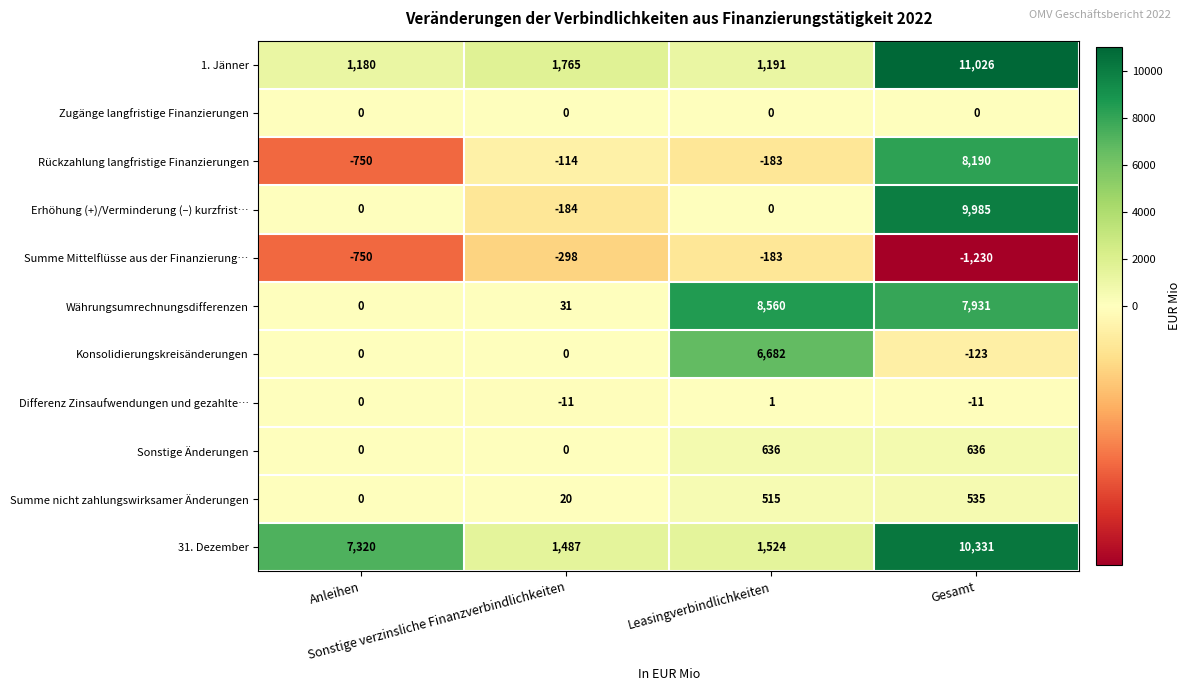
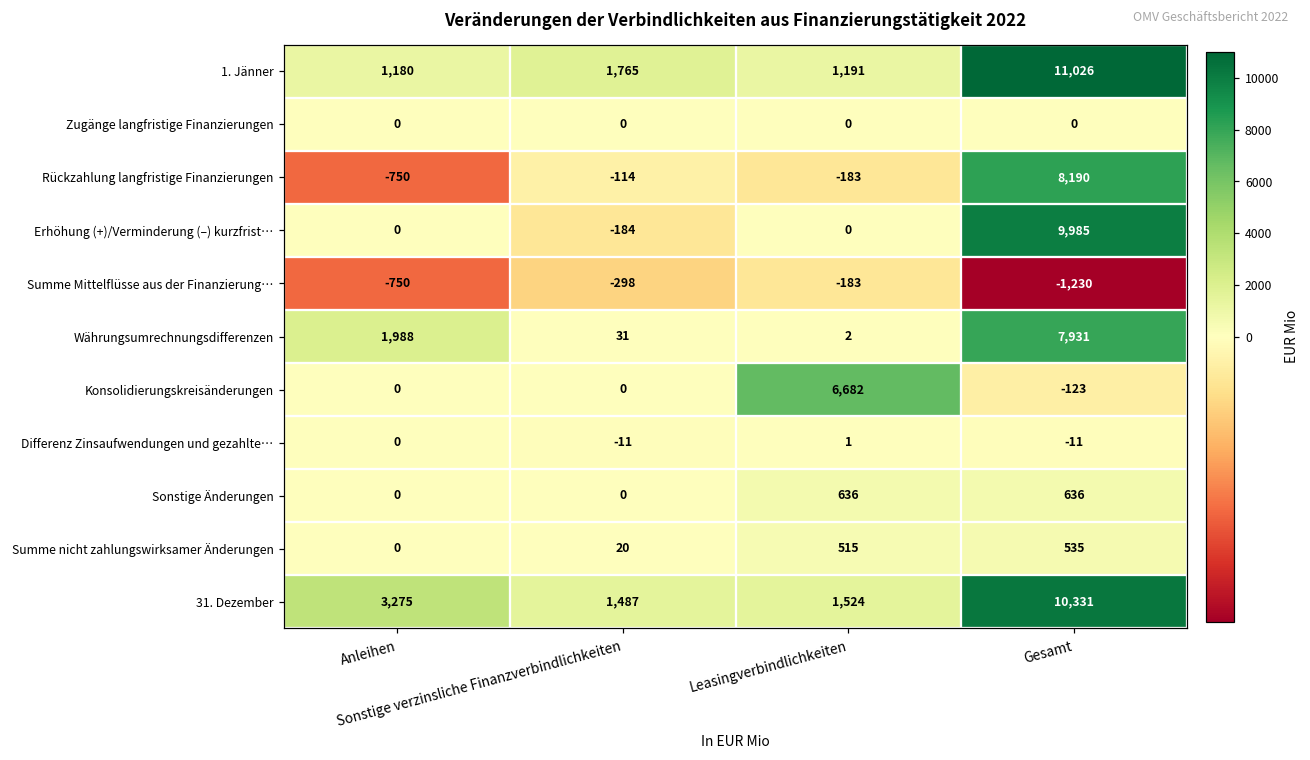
  {
    "1. Jänner": {
      "Anleihen": "1,180",
      "Sonstige verzinsliche Finanzverbindlichkeiten": "1,765",
      "Leasingverbindlichkeiten": "1,191",
      "Gesamt": "11,026"
    },
    "Zugänge langfristige Finanzierungen": {
      "Anleihen": "0",
      "Sonstige verzinsliche Finanzverbindlichkeiten": "0",
      "Leasingverbindlichkeiten": "0",
      "Gesamt": "0"
    },
    "Rückzahlung langfristige Finanzierungen": {
      "Anleihen": "-750",
      "Sonstige verzinsliche Finanzverbindlichkeiten": "-114",
      "Leasingverbindlichkeiten": "-183",
      "Gesamt": "8,190"
    },
    "Erhöhung (+)/Verminderung (–) kurzfrist…": {
      "Anleihen": "0",
      "Sonstige verzinsliche Finanzverbindlichkeiten": "-184",
      "Leasingverbindlichkeiten": "0",
      "Gesamt": "9,985"
    },
    "Summe Mittelflüsse aus der Finanzierung…": {
      "Anleihen": "-750",
      "Sonstige verzinsliche Finanzverbindlichkeiten": "-298",
      "Leasingverbindlichkeiten": "-183",
      "Gesamt": "-1,230"
    },
    "Währungsumrechnungsdifferenzen": {
-     "Anleihen": "0",
+     "Anleihen": "1,988",
      "Sonstige verzinsliche Finanzverbindlichkeiten": "31",
-     "Leasingverbindlichkeiten": "8,560",
+     "Leasingverbindlichkeiten": "2",
      "Gesamt": "7,931"
    },
    "Konsolidierungskreisänderungen": {
      "Anleihen": "0",
      "Sonstige verzinsliche Finanzverbindlichkeiten": "0",
      "Leasingverbindlichkeiten": "6,682",
      "Gesamt": "-123"
    },
    "Differenz Zinsaufwendungen und gezahlte…": {
      "Anleihen": "0",
      "Sonstige verzinsliche Finanzverbindlichkeiten": "-11",
      "Leasingverbindlichkeiten": "1",
      "Gesamt": "-11"
    },
    "Sonstige Änderungen": {
      "Anleihen": "0",
      "Sonstige verzinsliche Finanzverbindlichkeiten": "0",
      "Leasingverbindlichkeiten": "636",
      "Gesamt": "636"
    },
    "Summe nicht zahlungswirksamer Änderungen": {
      "Anleihen": "0",
      "Sonstige verzinsliche Finanzverbindlichkeiten": "20",
      "Leasingverbindlichkeiten": "515",
      "Gesamt": "535"
    },
    "31. Dezember": {
-     "Anleihen": "7,320",
+     "Anleihen": "3,275",
      "Sonstige verzinsliche Finanzverbindlichkeiten": "1,487",
      "Leasingverbindlichkeiten": "1,524",
      "Gesamt": "10,331"
    }
  }
